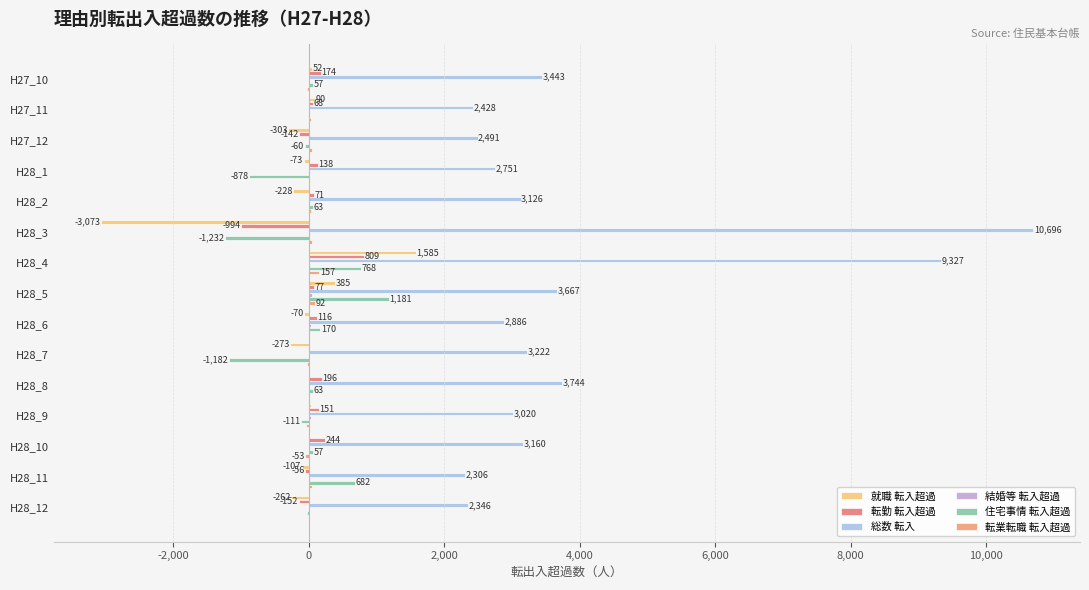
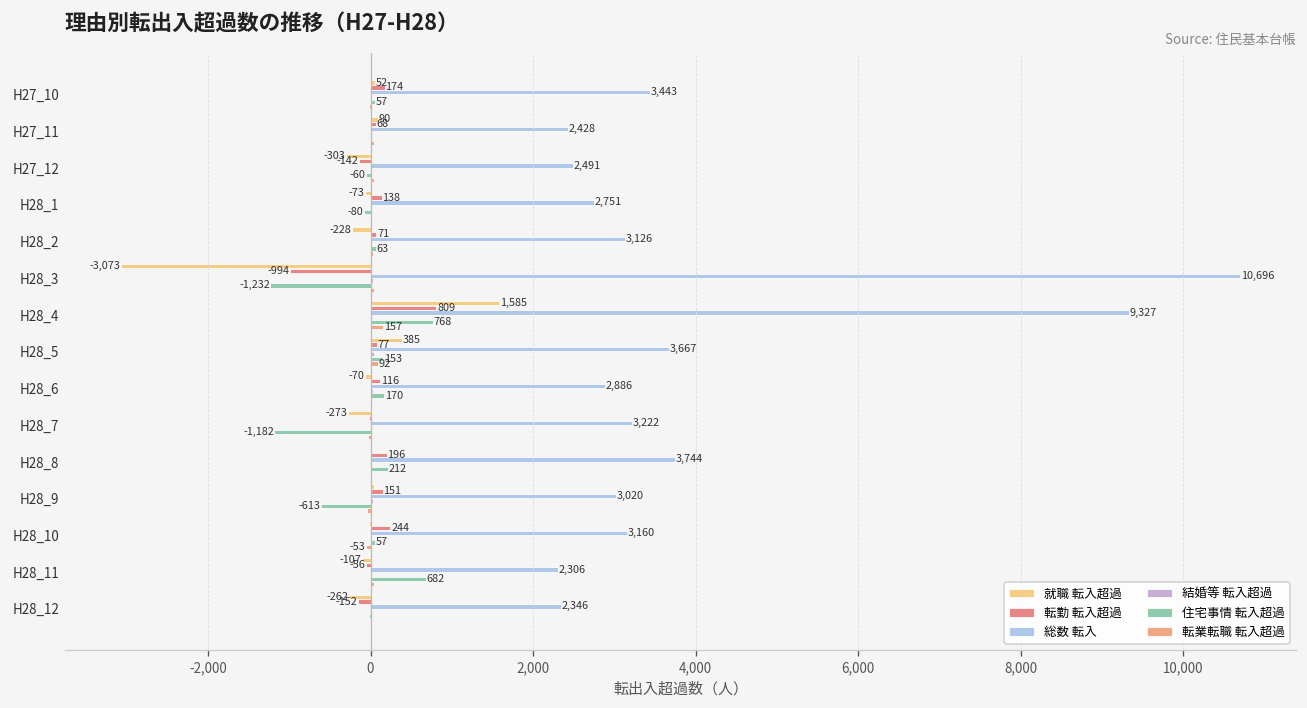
  {
    "住宅事情 転入超過": {
      "H27_10": "57",
      "H27_12": "-60",
-     "H28_1": "-878",
+     "H28_1": "-80",
      "H28_2": "63",
      "H28_3": "-1,232",
      "H28_4": "768",
-     "H28_5": "1,181",
+     "H28_5": "153",
      "H28_6": "170",
      "H28_7": "-1,182",
-     "H28_8": "63",
-     "H28_9": "-111",
+     "H28_8": "212",
+     "H28_9": "-613",
      "H28_10": "57",
      "H28_11": "682"
    }
  }
